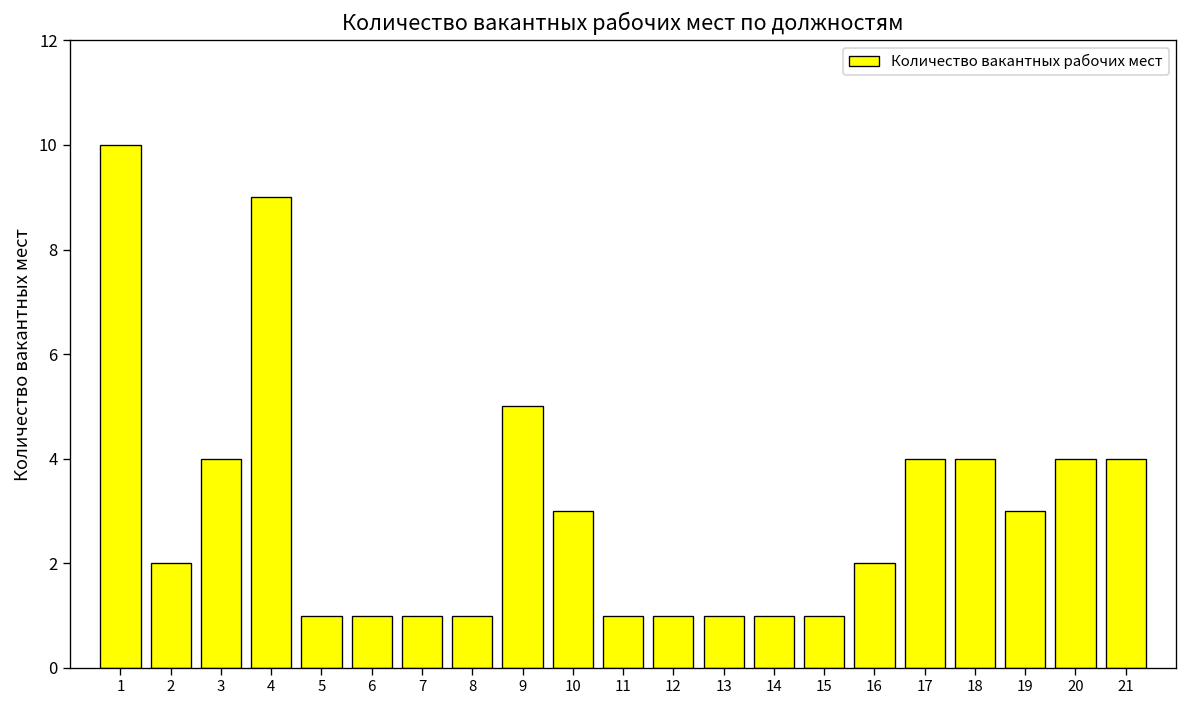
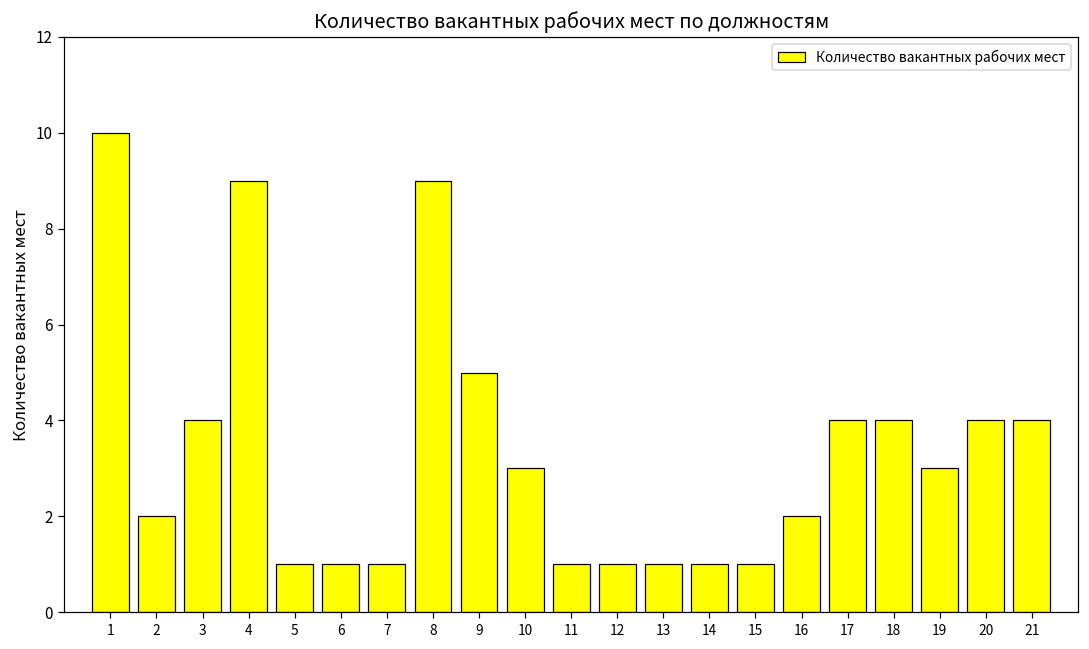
  {
    "1": 10,
    "2": 2,
    "3": 4,
    "4": 9,
    "5": 1,
    "6": 1,
    "7": 1,
-   "8": 1,
+   "8": 9,
    "9": 5,
    "10": 3,
    "11": 1,
    "12": 1,
    "13": 1,
    "14": 1,
    "15": 1,
    "16": 2,
    "17": 4,
    "18": 4,
    "19": 3,
    "20": 4,
    "21": 4
  }
